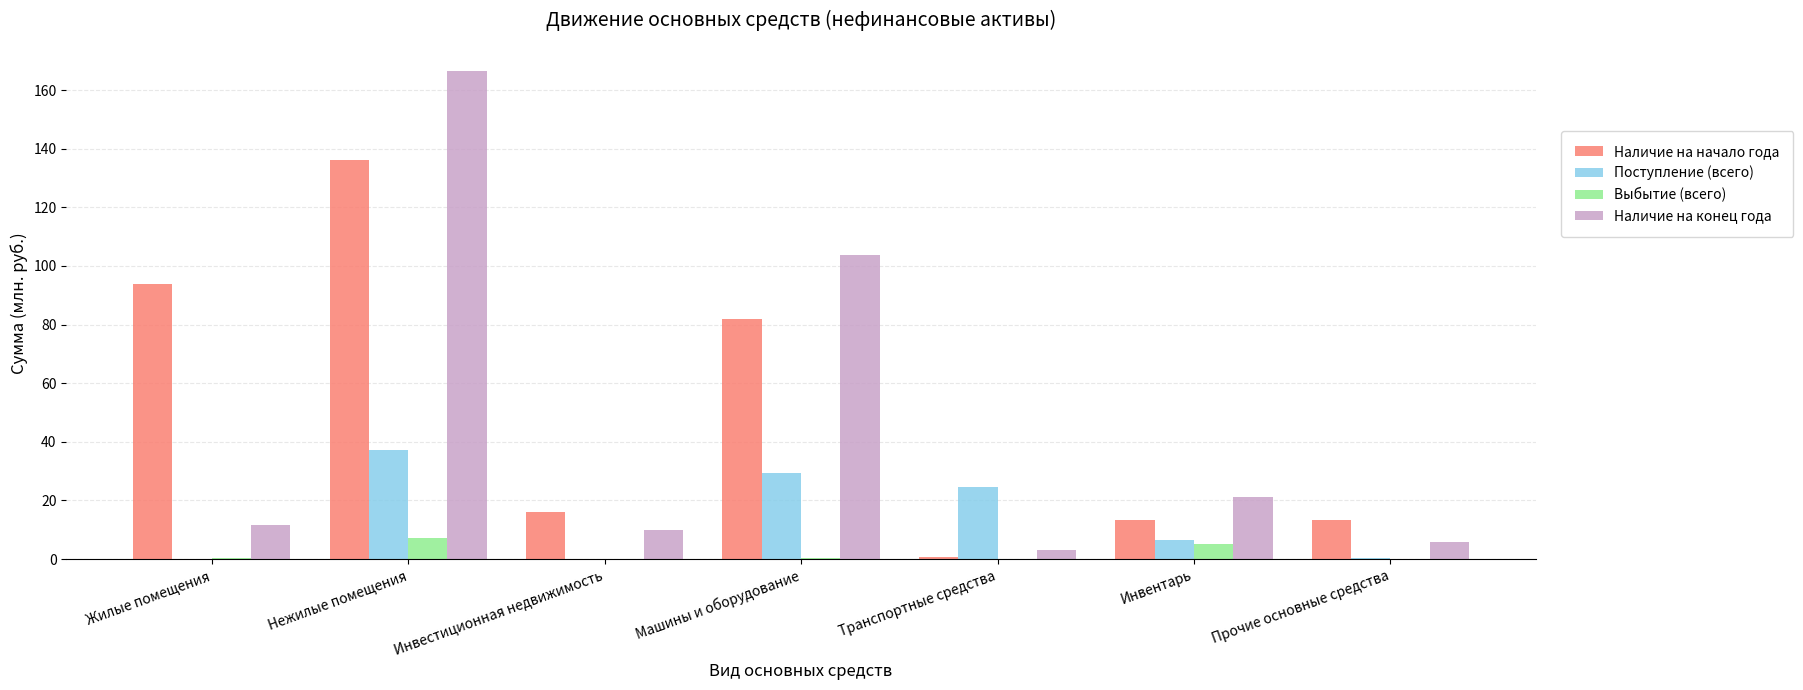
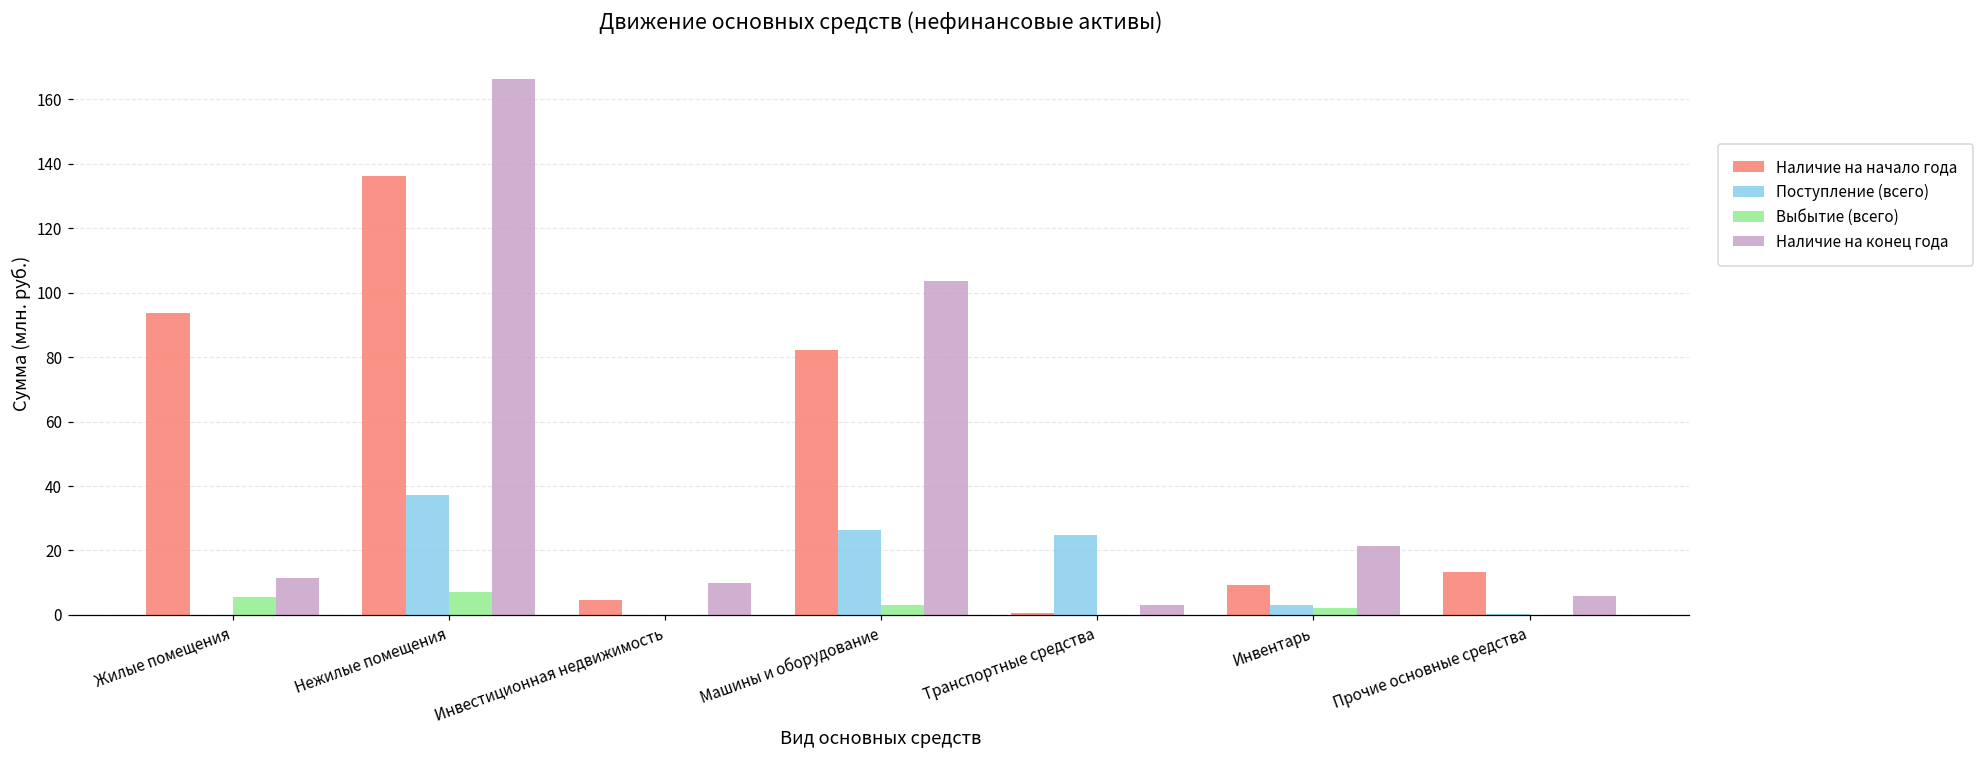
  {
    "Наличие на начало года": {
      "Жилые помещения": 94,
      "Нежилые помещения": 136,
-     "Инвестиционная недвижимость": 16,
+     "Инвестиционная недвижимость": 5,
      "Машины и оборудование": 82,
-     "Инвентарь": 13,
+     "Инвентарь": 9,
      "Прочие основные средства": 13
    },
    "Поступление (всего)": {
      "Нежилые помещения": 37,
      "Инвестиционная недвижимость": 0,
-     "Машины и оборудование": 29,
+     "Машины и оборудование": 26,
      "Транспортные средства": 25,
-     "Инвентарь": 7
+     "Инвентарь": 3
    },
    "Выбытие (всего)": {
-     "Жилые помещения": 0,
+     "Жилые помещения": 6,
      "Нежилые помещения": 7,
      "Инвестиционная недвижимость": 0,
-     "Машины и оборудование": 0,
+     "Машины и оборудование": 3,
      "Транспортные средства": 0,
-     "Инвентарь": 5
+     "Инвентарь": 2
    },
    "Наличие на конец года": {
      "Жилые помещения": 11,
      "Нежилые помещения": 166,
      "Инвестиционная недвижимость": 10,
      "Машины и оборудование": 104,
      "Транспортные средства": 3,
      "Инвентарь": 21,
      "Прочие основные средства": 6
    }
  }
